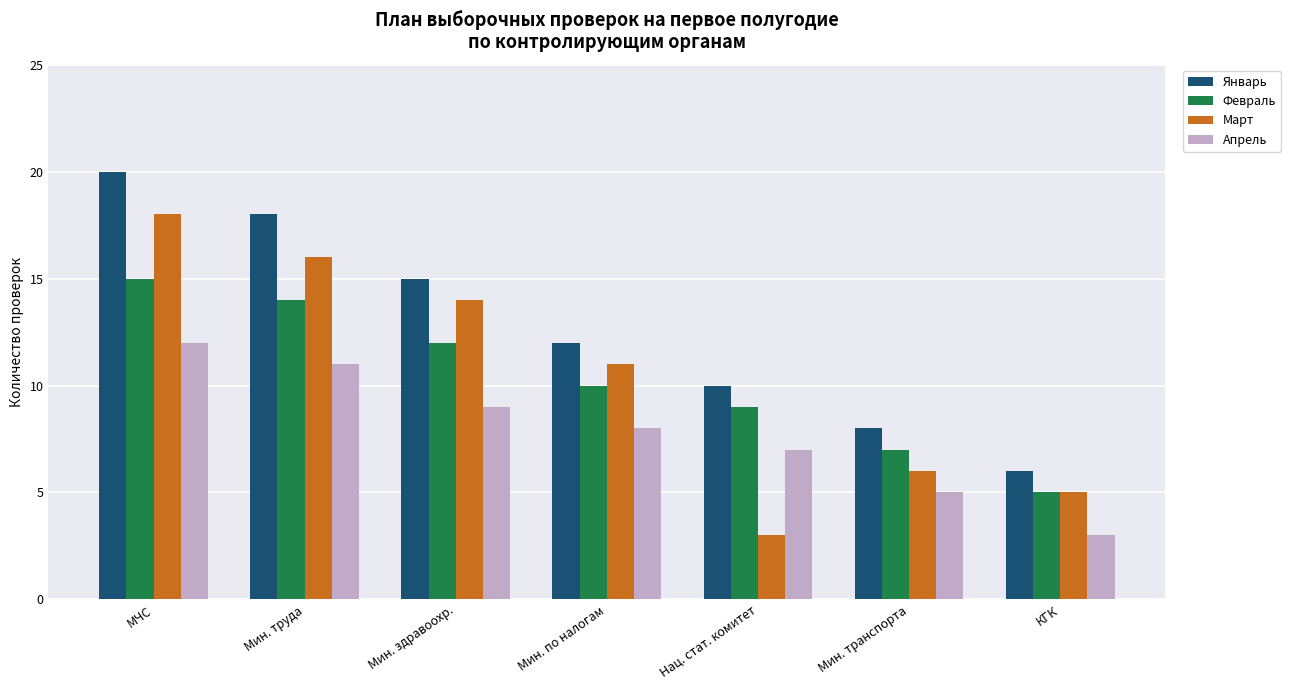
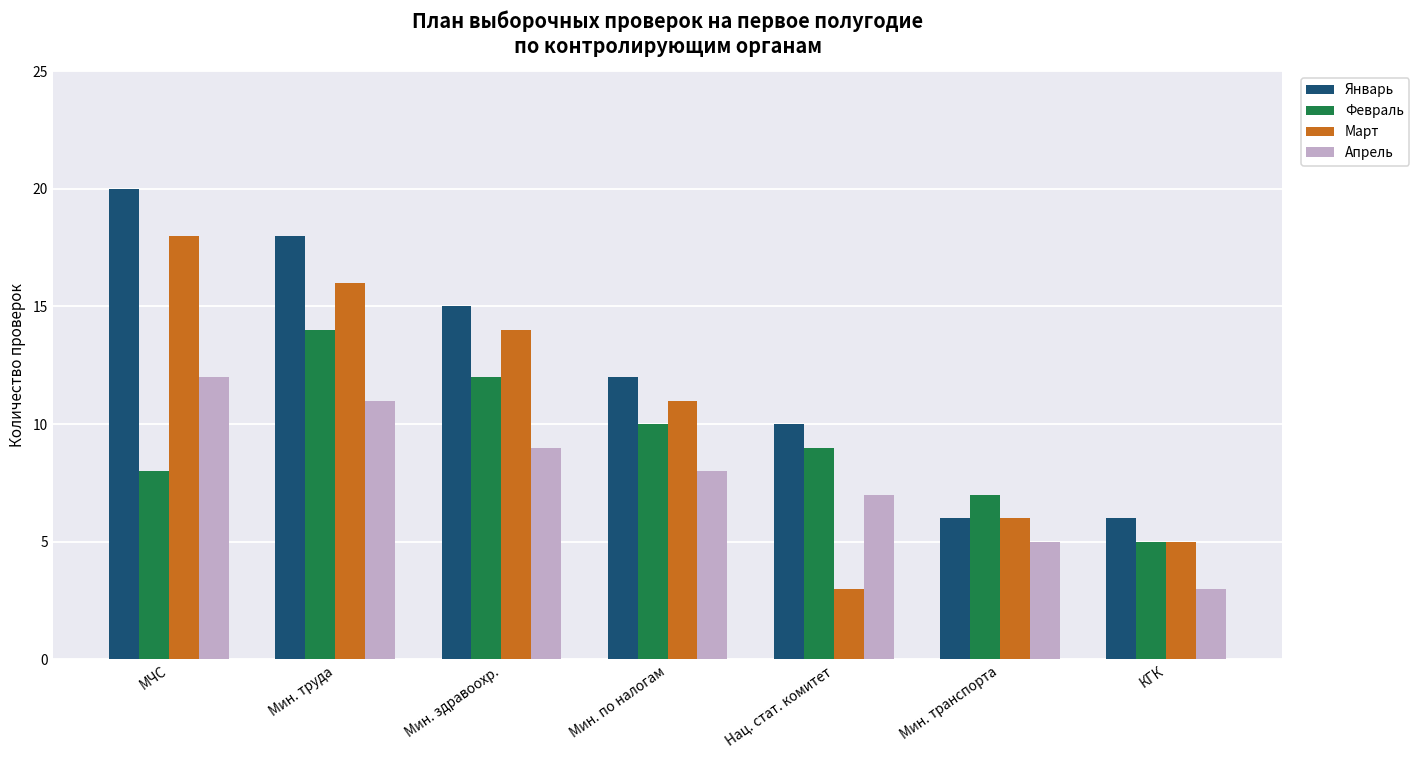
  {
    "Январь": {
      "МЧС": 20,
      "Мин. труда": 18,
      "Мин. здравоохр.": 15,
      "Мин. по налогам": 12,
      "Нац. стат. комитет": 10,
-     "Мин. транспорта": 8,
+     "Мин. транспорта": 6,
      "КГК": 6
    },
    "Февраль": {
-     "МЧС": 15,
+     "МЧС": 8,
      "Мин. труда": 14,
      "Мин. здравоохр.": 12,
      "Мин. по налогам": 10,
      "Нац. стат. комитет": 9,
      "Мин. транспорта": 7,
      "КГК": 5
    },
    "Март": {
      "МЧС": 18,
      "Мин. труда": 16,
      "Мин. здравоохр.": 14,
      "Мин. по налогам": 11,
      "Нац. стат. комитет": 3,
      "Мин. транспорта": 6,
      "КГК": 5
    },
    "Апрель": {
      "МЧС": 12,
      "Мин. труда": 11,
      "Мин. здравоохр.": 9,
      "Мин. по налогам": 8,
      "Нац. стат. комитет": 7,
      "Мин. транспорта": 5,
      "КГК": 3
    }
  }
